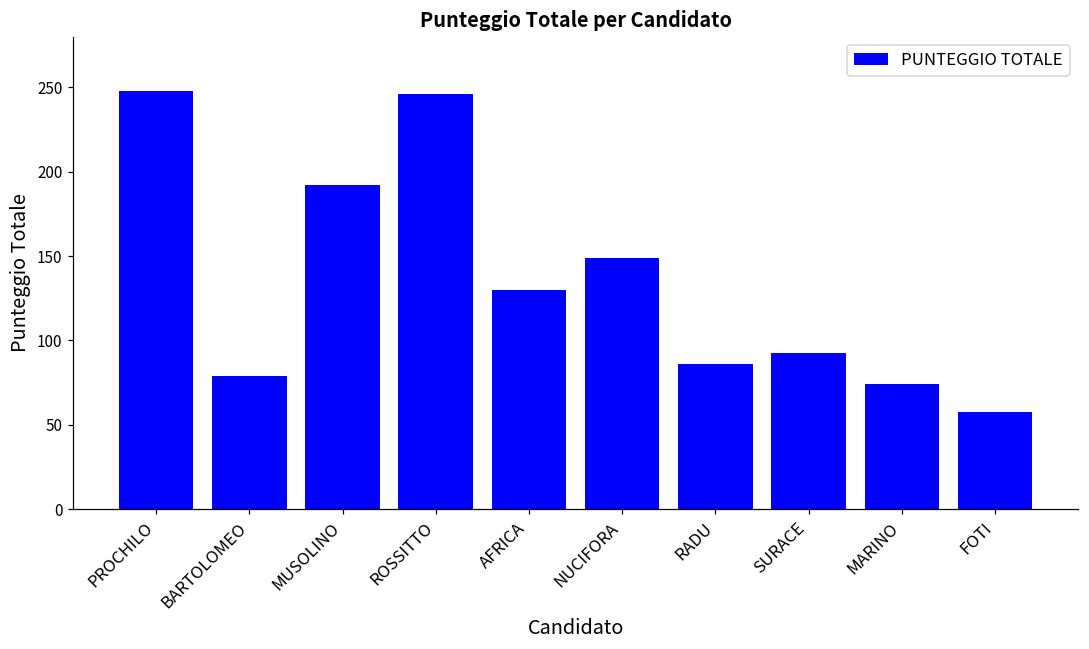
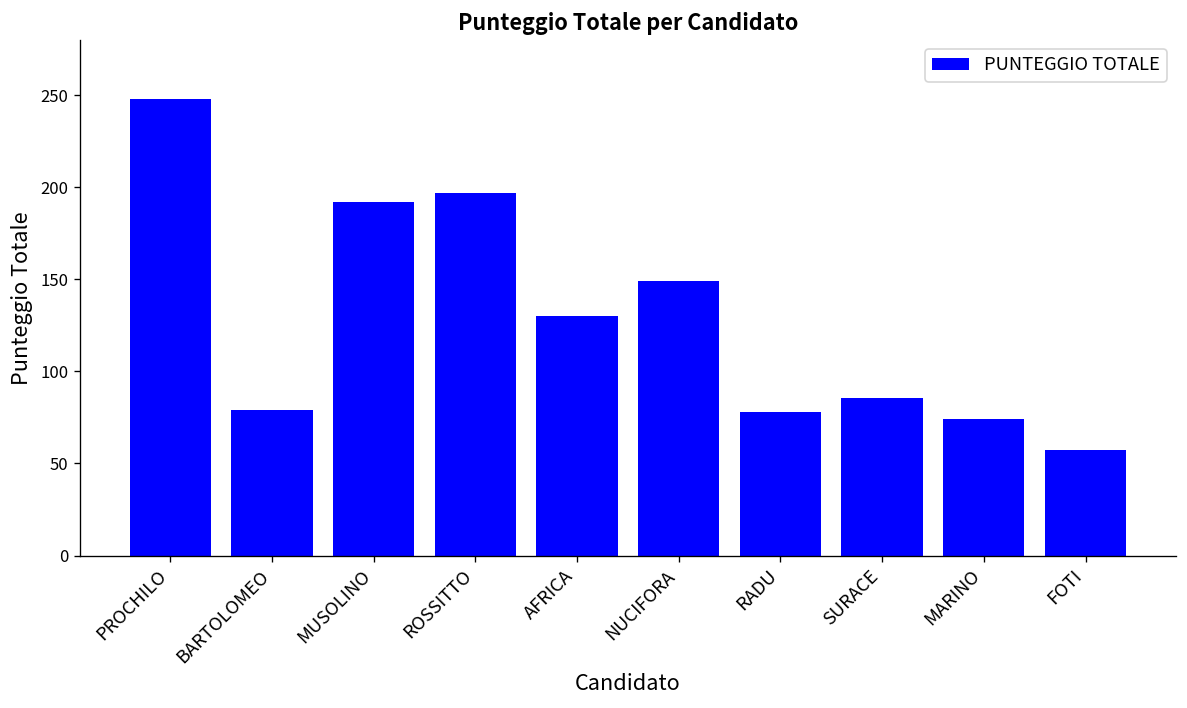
  {
    "PROCHILO": 248,
    "BARTOLOMEO": 79,
    "MUSOLINO": 192,
-   "ROSSITTO": 246,
+   "ROSSITTO": 197,
    "AFRICA": 130,
    "NUCIFORA": 149,
-   "RADU": 86,
-   "SURACE": 93,
+   "RADU": 78,
+   "SURACE": 86,
    "MARINO": 74,
    "FOTI": 58
  }
